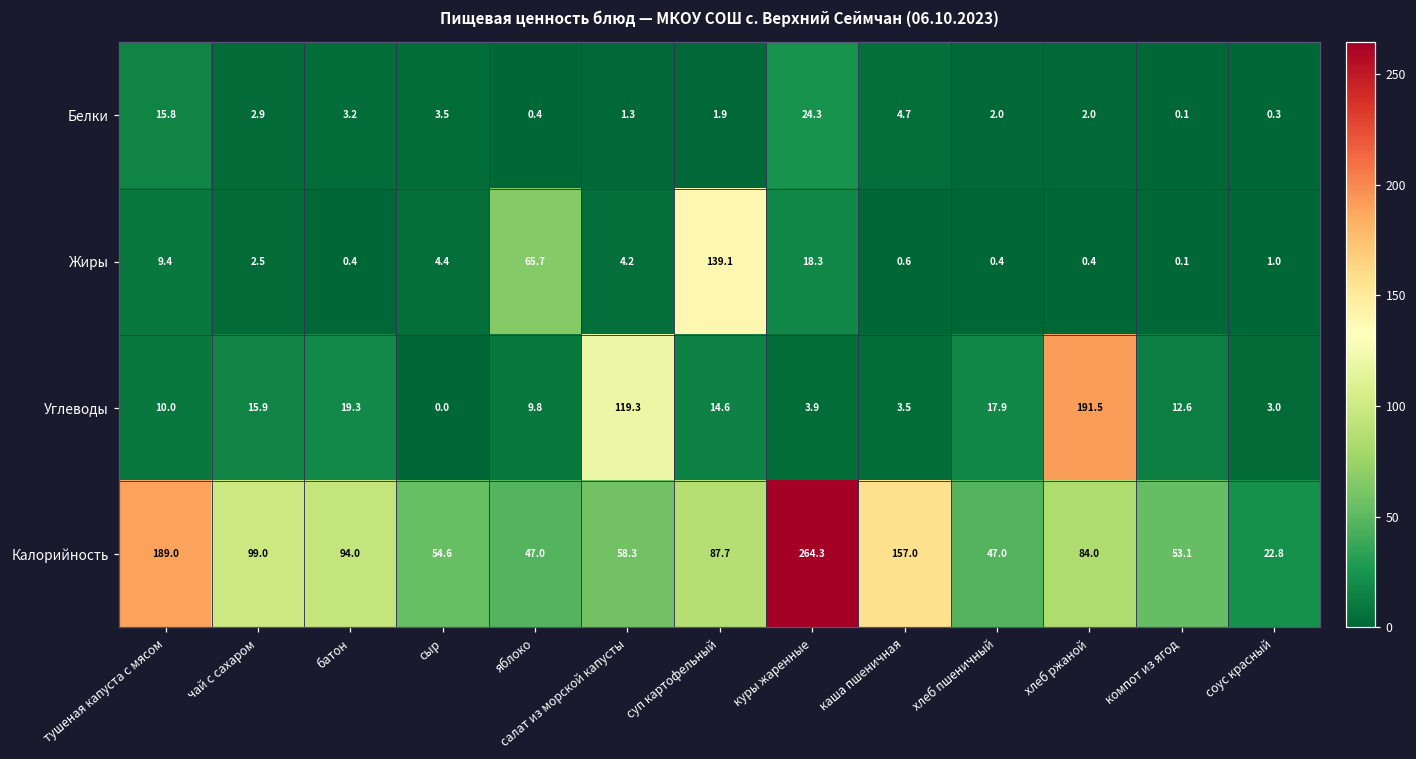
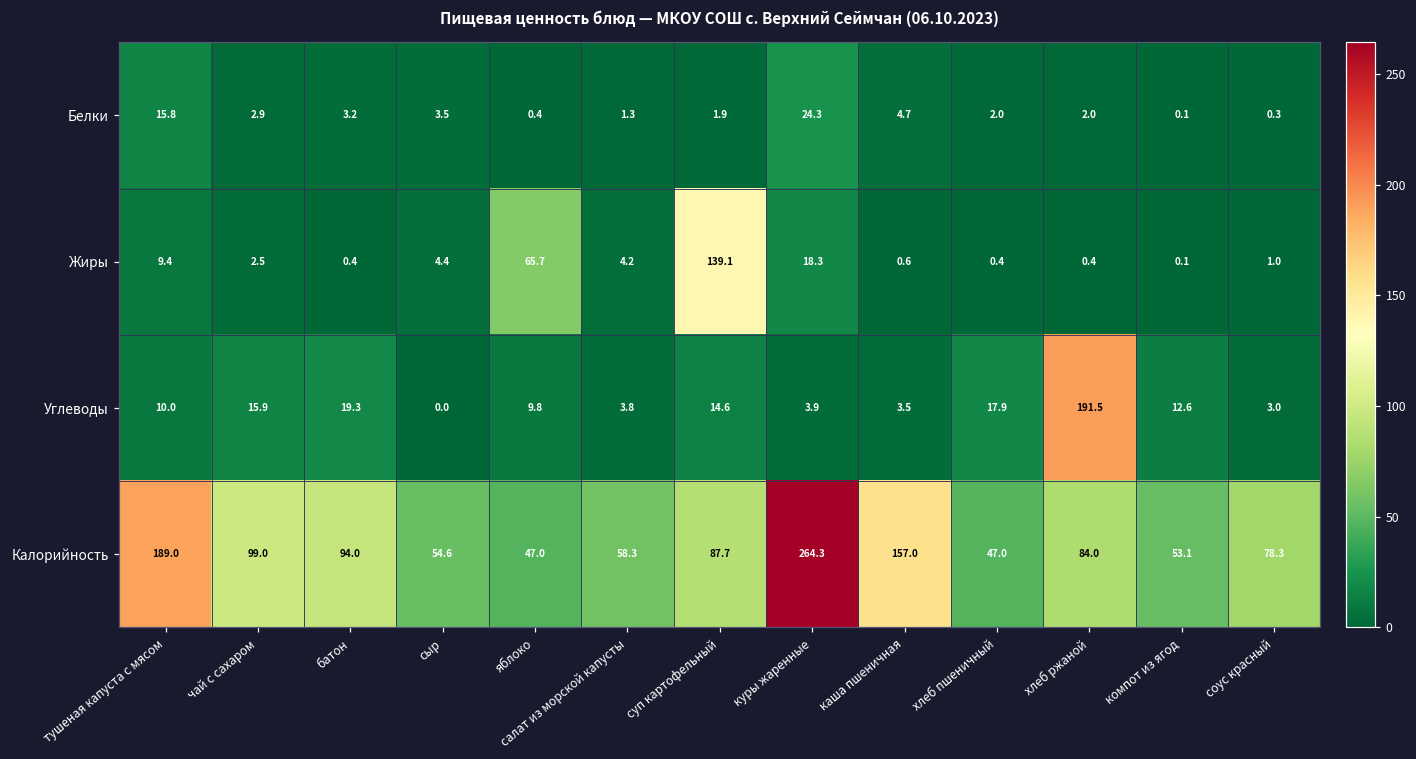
  {
    "Белки": {
      "тушеная капуста с мясом": 15.8,
      "чай с сахаром": 2.9,
      "батон": 3.2,
      "сыр": 3.5,
      "яблоко": 0.4,
      "салат из морской капусты": 1.3,
      "суп картофельный": 1.9,
      "куры жаренные": 24.3,
      "каша пшеничная": 4.7,
      "хлеб пшеничный": 2.0,
      "хлеб ржаной": 2.0,
      "компот из ягод": 0.1,
      "соус красный": 0.3
    },
    "Жиры": {
      "тушеная капуста с мясом": 9.4,
      "чай с сахаром": 2.5,
      "батон": 0.4,
      "сыр": 4.4,
      "яблоко": 65.7,
      "салат из морской капусты": 4.2,
      "суп картофельный": 139.1,
      "куры жаренные": 18.3,
      "каша пшеничная": 0.6,
      "хлеб пшеничный": 0.4,
      "хлеб ржаной": 0.4,
      "компот из ягод": 0.1,
      "соус красный": 1.0
    },
    "Углеводы": {
      "тушеная капуста с мясом": 10.0,
      "чай с сахаром": 15.9,
      "батон": 19.3,
      "сыр": 0.0,
      "яблоко": 9.8,
-     "салат из морской капусты": 119.3,
+     "салат из морской капусты": 3.8,
      "суп картофельный": 14.6,
      "куры жаренные": 3.9,
      "каша пшеничная": 3.5,
      "хлеб пшеничный": 17.9,
      "хлеб ржаной": 191.5,
      "компот из ягод": 12.6,
      "соус красный": 3.0
    },
    "Калорийность": {
      "тушеная капуста с мясом": 189.0,
      "чай с сахаром": 99.0,
      "батон": 94.0,
      "сыр": 54.6,
      "яблоко": 47.0,
      "салат из морской капусты": 58.3,
      "суп картофельный": 87.7,
      "куры жаренные": 264.3,
      "каша пшеничная": 157.0,
      "хлеб пшеничный": 47.0,
      "хлеб ржаной": 84.0,
      "компот из ягод": 53.1,
-     "соус красный": 22.8
+     "соус красный": 78.3
    }
  }
